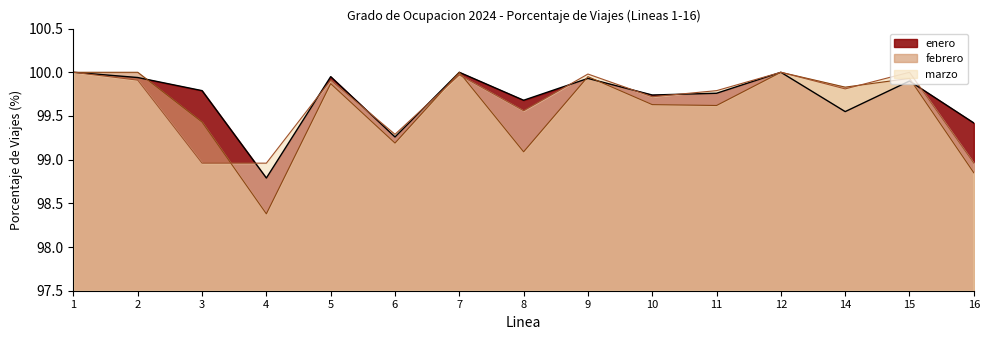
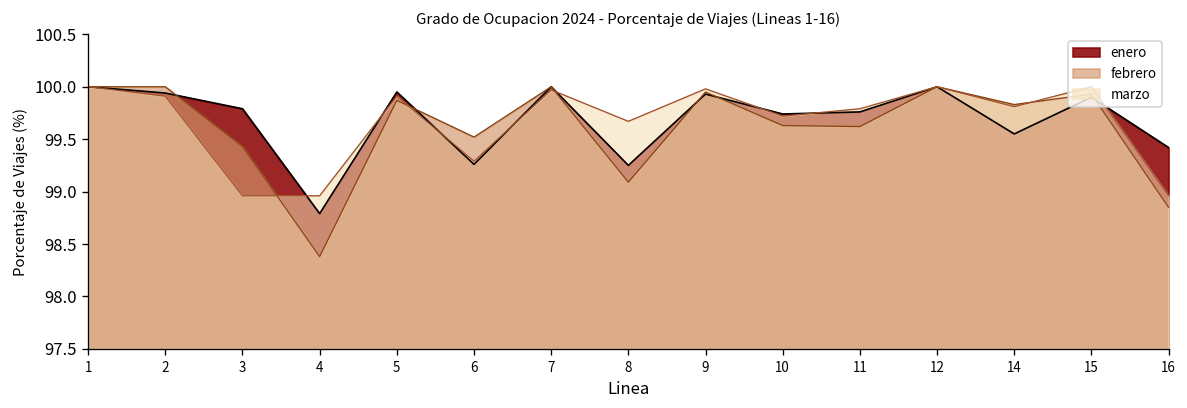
  {
    "enero": {
      "2": 99.9,
      "3": 99.8,
      "4": 98.8,
      "5": 100.0,
      "6": 99.3,
-     "8": 99.7,
+     "8": 99.3,
      "11": 99.8,
      "14": 99.6,
      "16": 99.4
    },
    "febrero": {
      "2": 100.0,
      "3": 99.4,
      "4": 98.4,
      "5": 99.9,
-     "6": 99.2,
+     "6": 99.5,
      "8": 99.1,
      "10": 99.6,
      "11": 99.6,
      "16": 98.9
    },
    "marzo": {
      "2": 99.9,
      "3": 99.0,
      "4": 99.0,
      "5": 99.9,
      "6": 99.3,
      "7": 100.0,
-     "8": 99.6,
+     "8": 99.7,
      "9": 100.0,
      "11": 99.8,
      "16": 99.0
    }
  }
